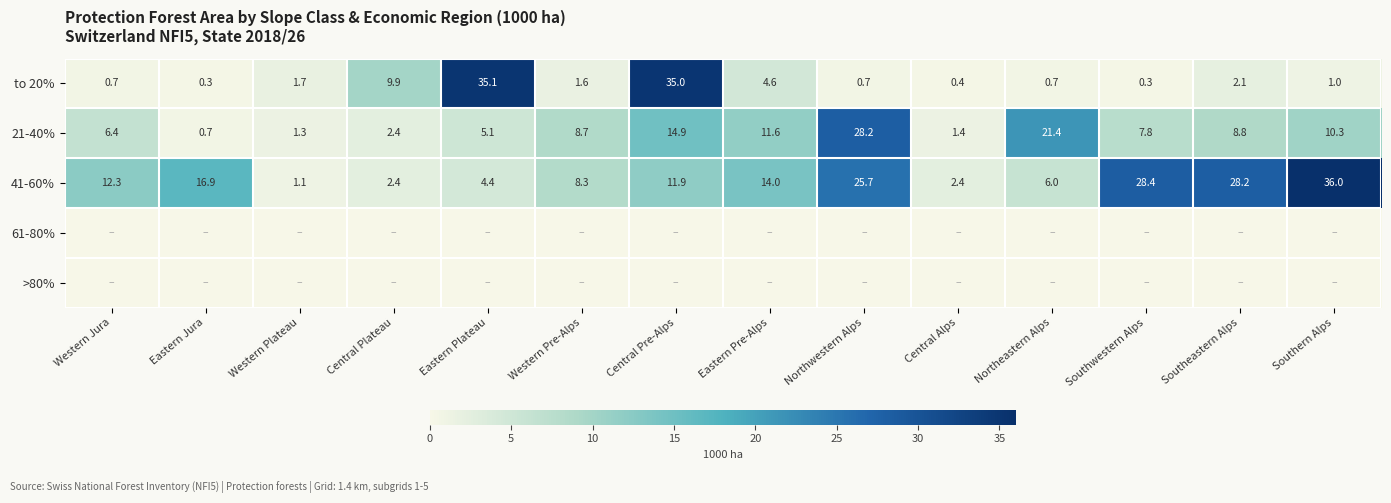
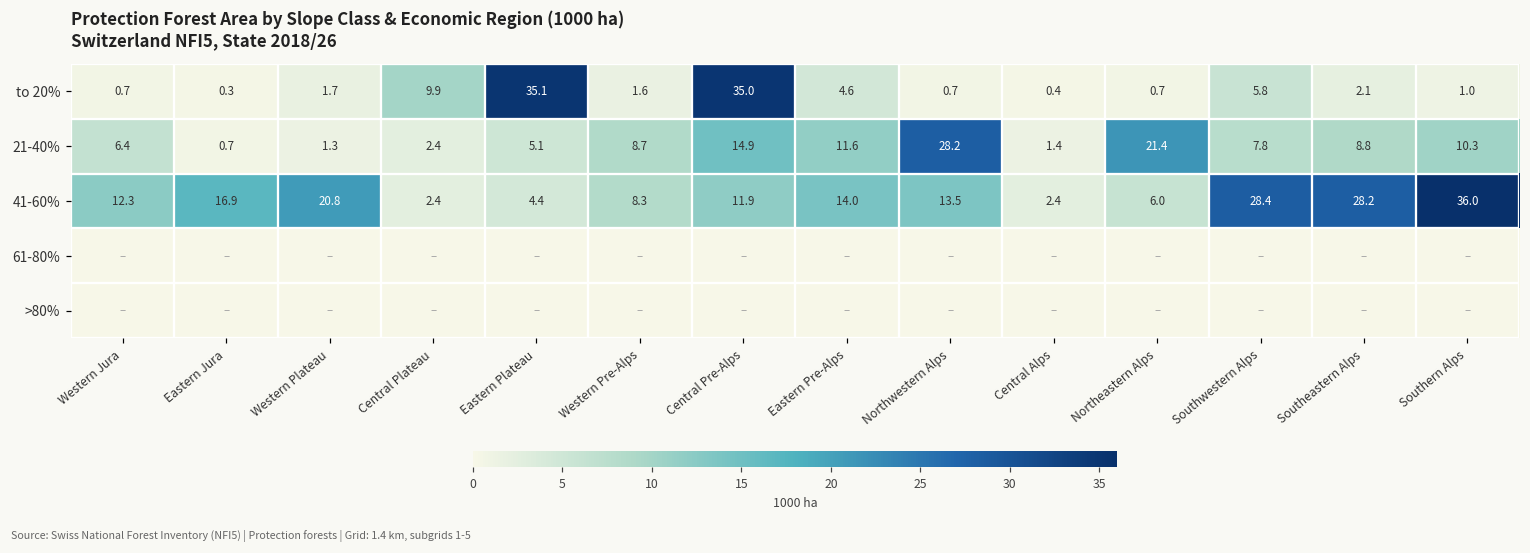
  {
    "to 20%": {
      "Western Jura": 0.7,
      "Eastern Jura": 0.3,
      "Western Plateau": 1.7,
      "Central Plateau": 9.9,
      "Eastern Plateau": 35.1,
      "Western Pre-Alps": 1.6,
      "Central Pre-Alps": 35.0,
      "Eastern Pre-Alps": 4.6,
      "Northwestern Alps": 0.7,
      "Central Alps": 0.4,
      "Northeastern Alps": 0.7,
-     "Southwestern Alps": 0.3,
+     "Southwestern Alps": 5.8,
      "Southeastern Alps": 2.1,
      "Southern Alps": 1.0
    },
    "21-40%": {
      "Western Jura": 6.4,
      "Eastern Jura": 0.7,
      "Western Plateau": 1.3,
      "Central Plateau": 2.4,
      "Eastern Plateau": 5.1,
      "Western Pre-Alps": 8.7,
      "Central Pre-Alps": 14.9,
      "Eastern Pre-Alps": 11.6,
      "Northwestern Alps": 28.2,
      "Central Alps": 1.4,
      "Northeastern Alps": 21.4,
      "Southwestern Alps": 7.8,
      "Southeastern Alps": 8.8,
      "Southern Alps": 10.3
    },
    "41-60%": {
      "Western Jura": 12.3,
      "Eastern Jura": 16.9,
-     "Western Plateau": 1.1,
+     "Western Plateau": 20.8,
      "Central Plateau": 2.4,
      "Eastern Plateau": 4.4,
      "Western Pre-Alps": 8.3,
      "Central Pre-Alps": 11.9,
      "Eastern Pre-Alps": 14.0,
-     "Northwestern Alps": 25.7,
+     "Northwestern Alps": 13.5,
      "Central Alps": 2.4,
      "Northeastern Alps": 6.0,
      "Southwestern Alps": 28.4,
      "Southeastern Alps": 28.2,
      "Southern Alps": 36.0
    }
  }
